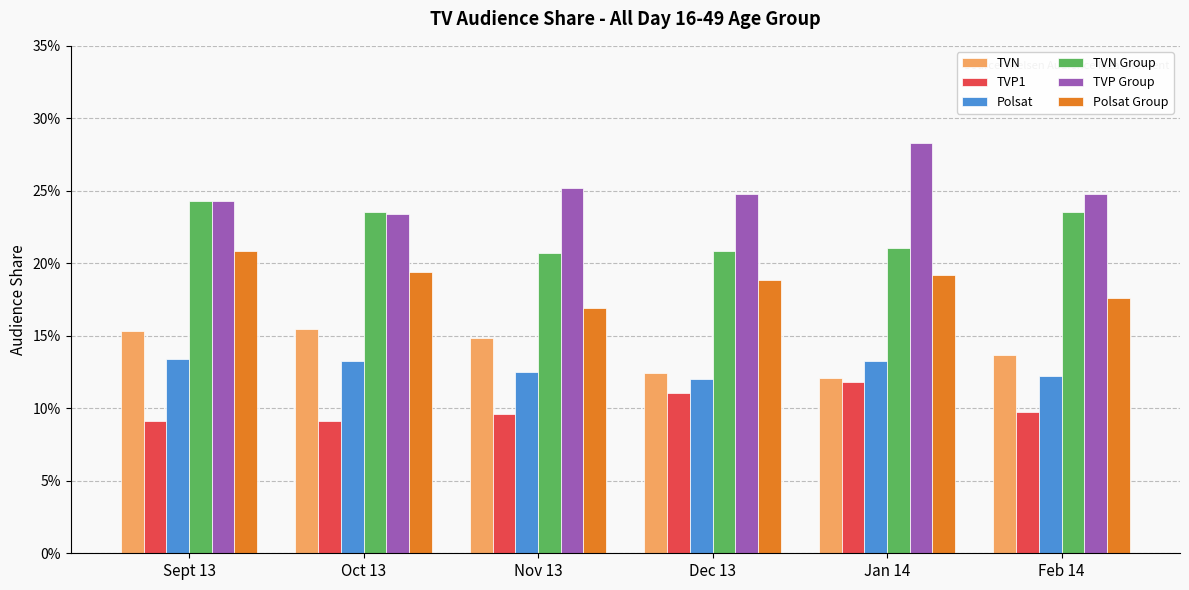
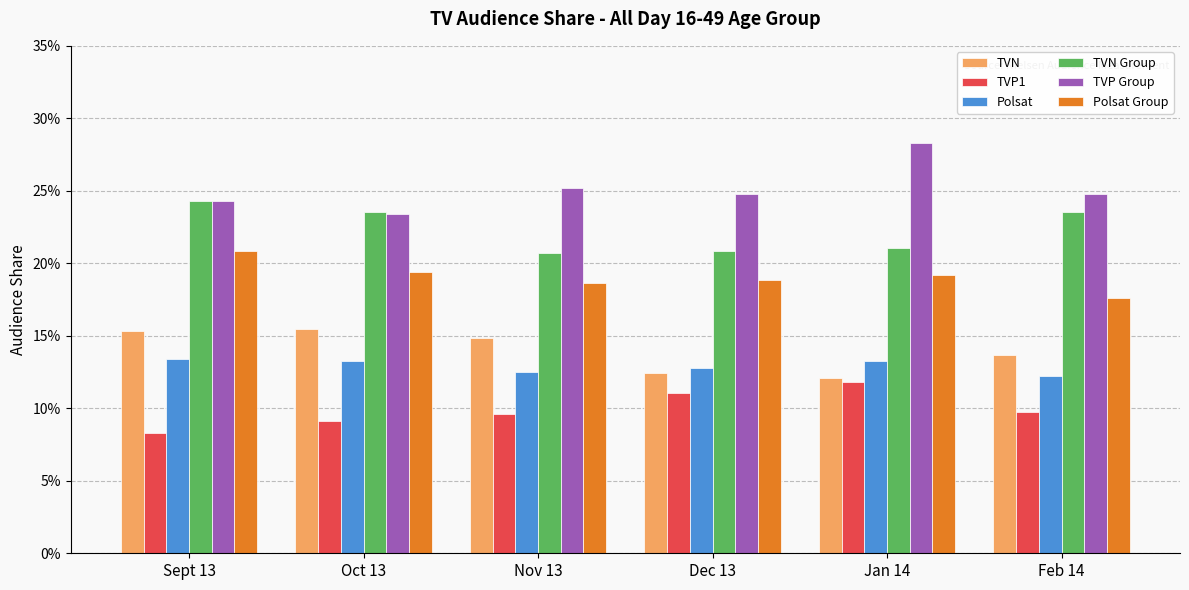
  {
    "TVN": {
      "Sept 13": "15.3%",
      "Oct 13": "15.5%",
      "Nov 13": "14.9%",
      "Dec 13": "12.4%",
      "Jan 14": "12.1%",
      "Feb 14": "13.7%"
    },
    "TVP1": {
-     "Sept 13": "9.1%",
+     "Sept 13": "8.3%",
      "Oct 13": "9.2%",
      "Nov 13": "9.6%",
      "Dec 13": "11.0%",
      "Jan 14": "11.8%",
      "Feb 14": "9.7%"
    },
    "Polsat": {
      "Sept 13": "13.4%",
      "Oct 13": "13.2%",
      "Nov 13": "12.5%",
-     "Dec 13": "12.0%",
+     "Dec 13": "12.8%",
      "Jan 14": "13.3%",
      "Feb 14": "12.3%"
    },
    "TVN Group": {
      "Sept 13": "24.3%",
      "Oct 13": "23.6%",
      "Nov 13": "20.7%",
      "Dec 13": "20.8%",
      "Jan 14": "21.1%",
      "Feb 14": "23.5%"
    },
    "TVP Group": {
      "Sept 13": "24.3%",
      "Oct 13": "23.4%",
      "Nov 13": "25.2%",
      "Dec 13": "24.8%",
      "Jan 14": "28.3%",
      "Feb 14": "24.8%"
    },
    "Polsat Group": {
      "Sept 13": "20.9%",
      "Oct 13": "19.4%",
-     "Nov 13": "16.9%",
+     "Nov 13": "18.6%",
      "Dec 13": "18.8%",
      "Jan 14": "19.2%",
      "Feb 14": "17.6%"
    }
  }
